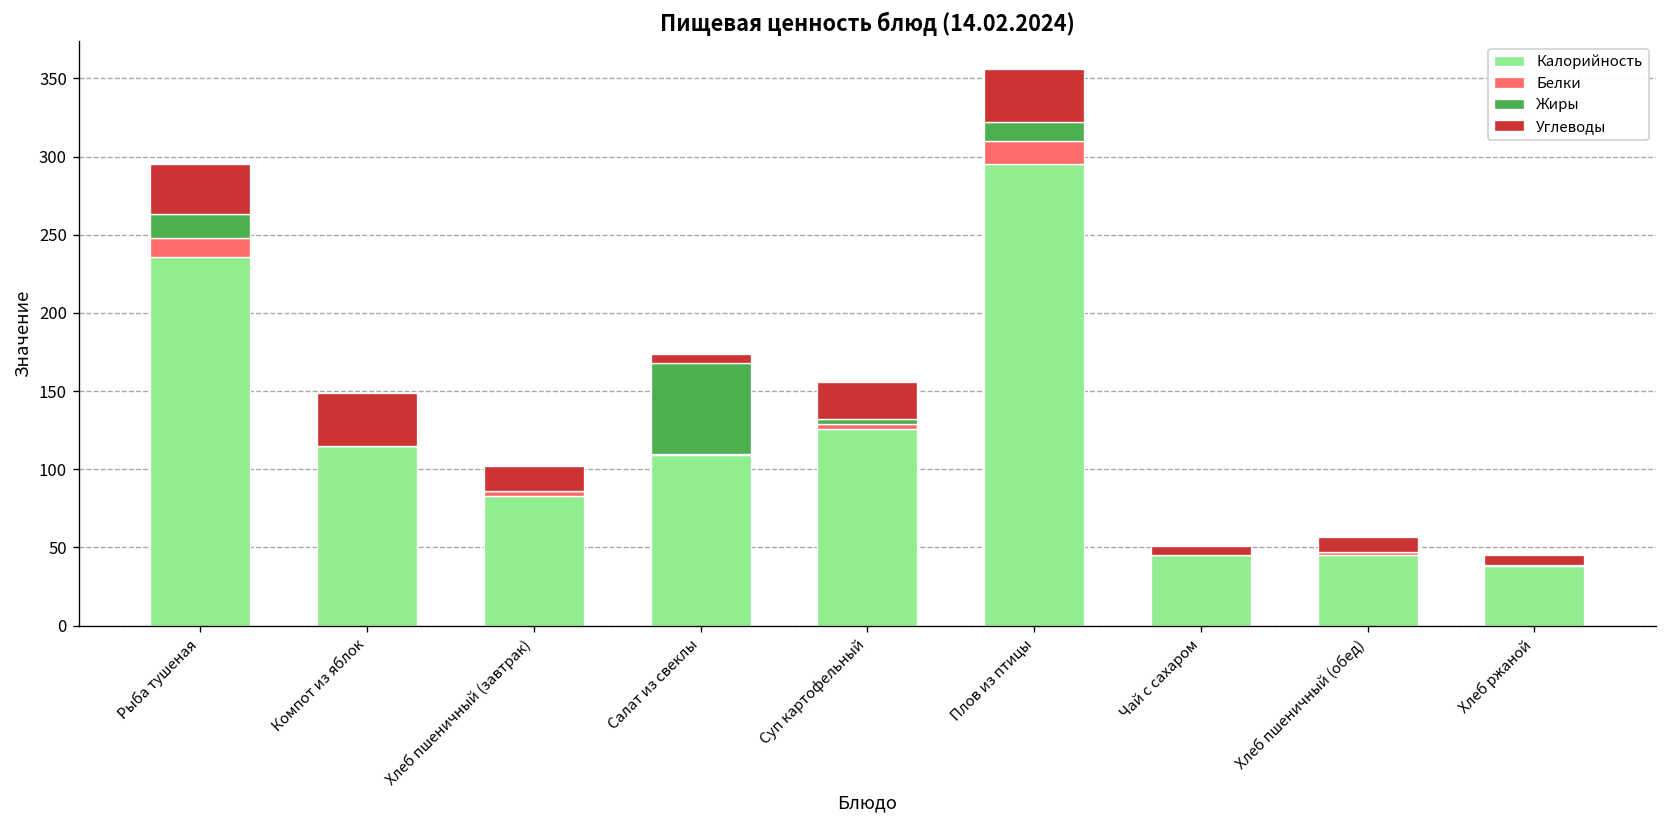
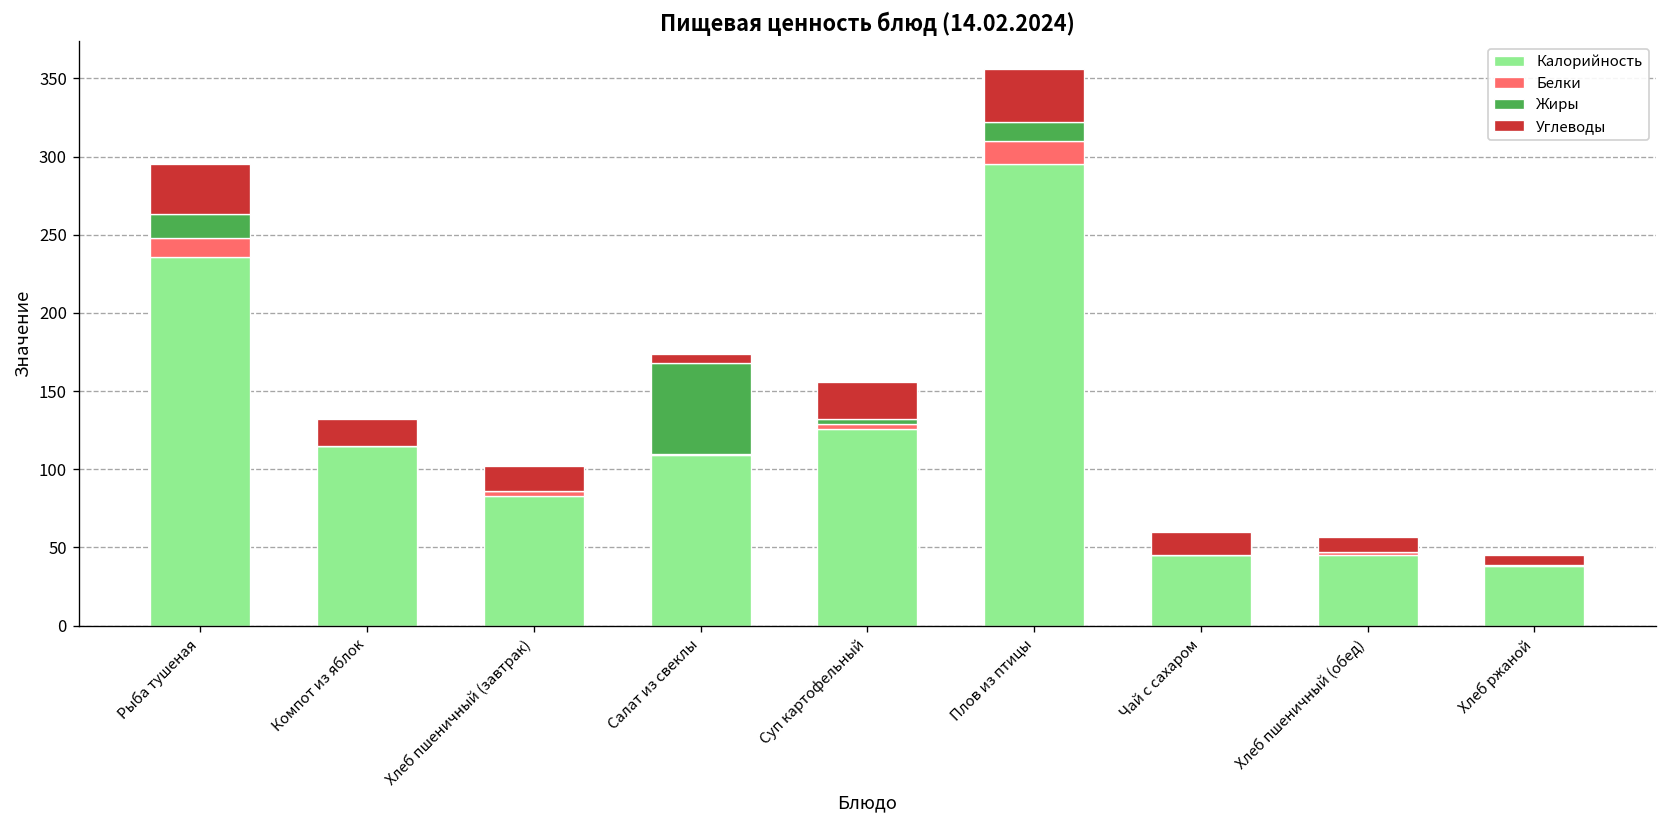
  {
    "Калорийность": {
      "Рыба тушеная": 236,
      "Компот из яблок": 115,
      "Хлеб пшеничный (завтрак)": 83,
      "Салат из свеклы": 109,
      "Суп картофельный": 126,
      "Плов из птицы": 295,
      "Чай с сахаром": 45,
      "Хлеб пшеничный (обед)": 45,
      "Хлеб ржаной": 38
    },
    "Белки": {
      "Рыба тушеная": 12,
      "Компот из яблок": 0,
      "Хлеб пшеничный (завтрак)": 3,
      "Суп картофельный": 3,
      "Плов из птицы": 15,
      "Чай с сахаром": 0,
      "Хлеб пшеничный (обед)": 2
    },
    "Жиры": {
      "Рыба тушеная": 15,
      "Компот из яблок": 0,
      "Хлеб пшеничный (завтрак)": 0,
      "Салат из свеклы": 58,
      "Суп картофельный": 3,
      "Плов из птицы": 12,
      "Чай с сахаром": 0,
      "Хлеб пшеничный (обед)": 0,
      "Хлеб ржаной": 0
    },
    "Углеводы": {
      "Рыба тушеная": 32,
-     "Компот из яблок": 34,
+     "Компот из яблок": 17,
      "Хлеб пшеничный (завтрак)": 16,
      "Салат из свеклы": 6,
      "Суп картофельный": 24,
      "Плов из птицы": 34,
-     "Чай с сахаром": 6,
+     "Чай с сахаром": 15,
      "Хлеб пшеничный (обед)": 10,
      "Хлеб ржаной": 6
    }
  }
